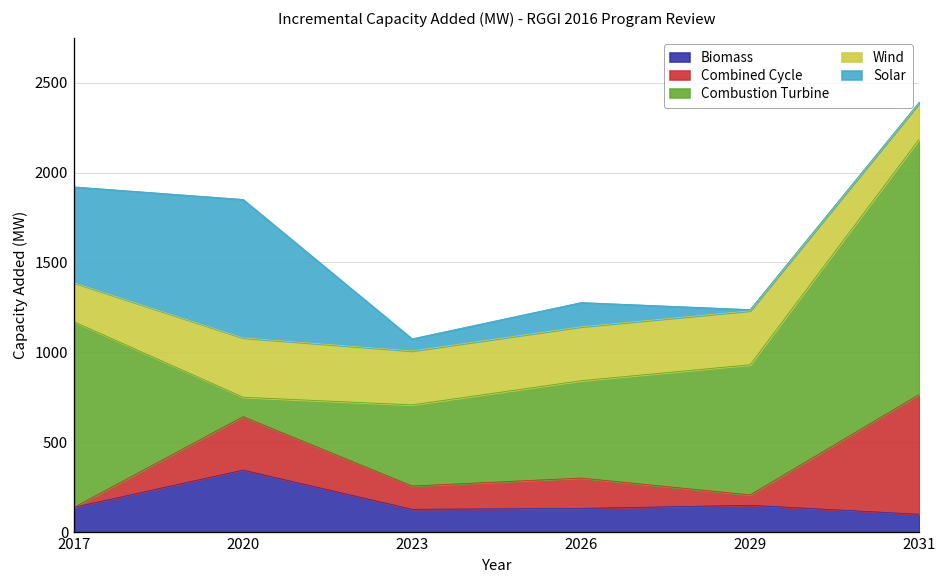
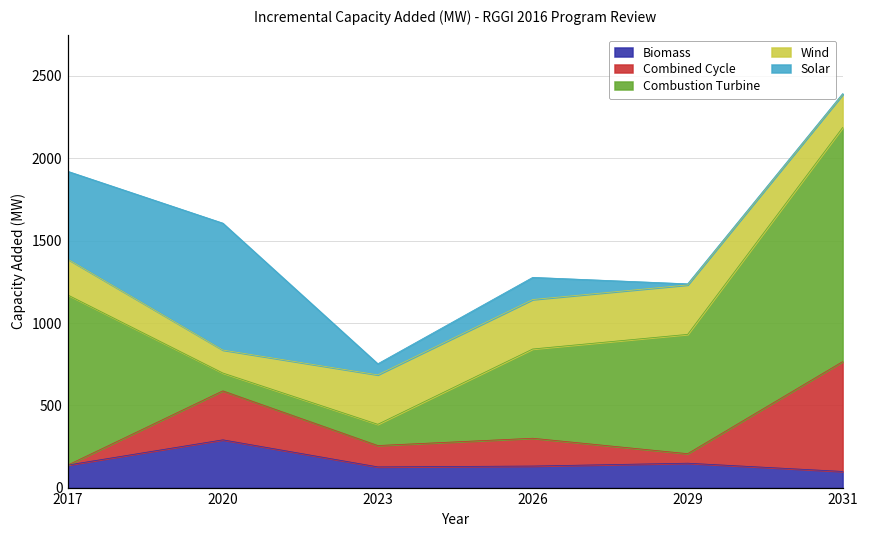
  {
    "Biomass": {
-     "2020": 350,
+     "2020": 290,
      "2023": 130,
      "2026": 130,
      "2029": 150,
      "2031": 100
    },
    "Combined Cycle": {
      "2020": 300,
      "2023": 130,
      "2026": 170,
      "2029": 60,
      "2031": 670
    },
    "Combustion Turbine": {
      "2017": 1030,
      "2020": 110,
-     "2023": 450,
+     "2023": 130,
      "2026": 540,
      "2029": 720,
      "2031": 1420
    },
    "Wind": {
      "2017": 220,
-     "2020": 330,
+     "2020": 140,
      "2023": 300,
      "2026": 300
    },
    "Solar": {
      "2017": 530,
      "2020": 770,
      "2023": 70,
      "2026": 130
    }
  }
